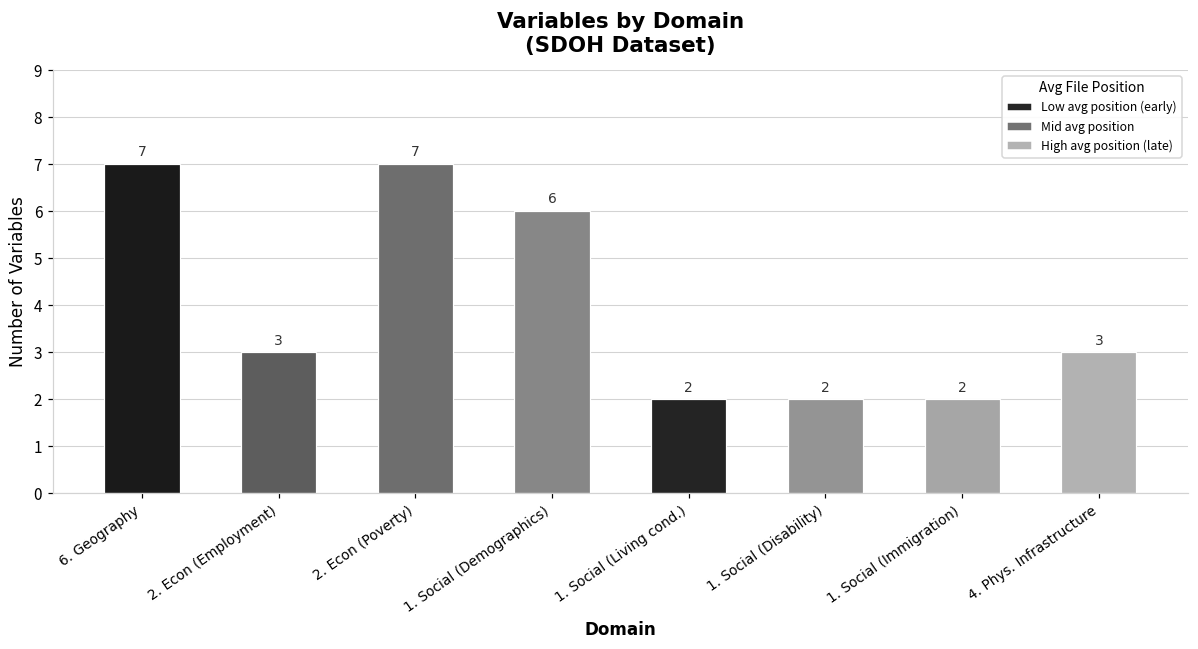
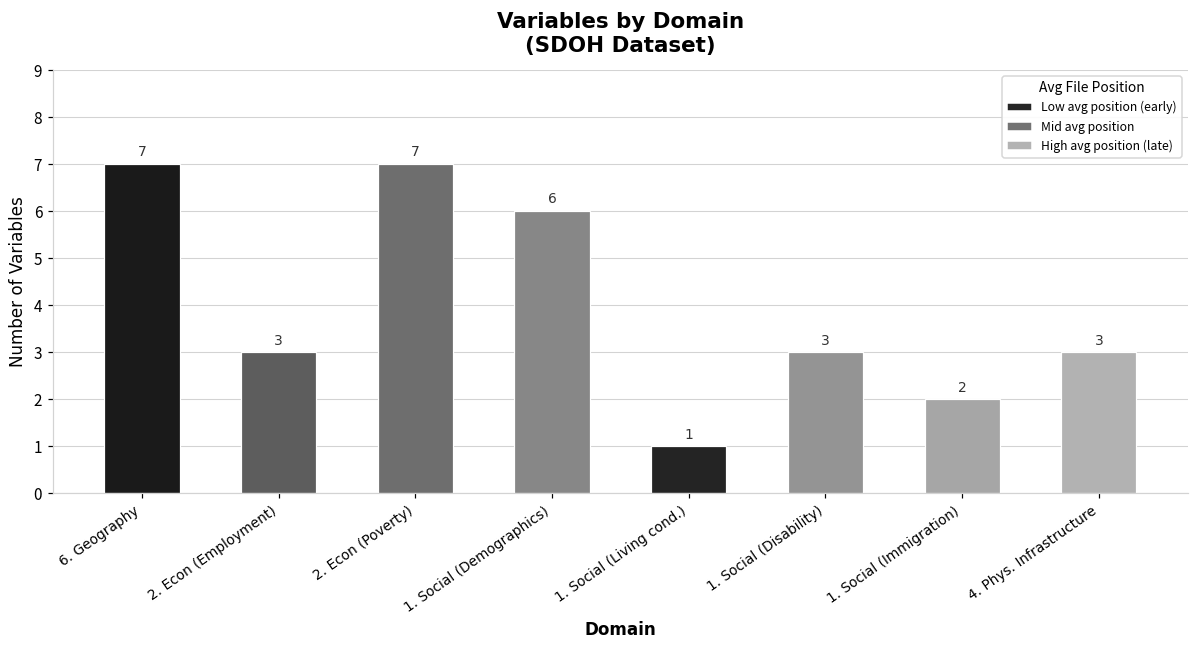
  {
    "6. Geography": 7,
    "2. Econ (Employment)": 3,
    "2. Econ (Poverty)": 7,
    "1. Social (Demographics)": 6,
-   "1. Social (Living cond.)": 2,
-   "1. Social (Disability)": 2,
+   "1. Social (Living cond.)": 1,
+   "1. Social (Disability)": 3,
    "1. Social (Immigration)": 2,
    "4. Phys. Infrastructure": 3
  }
